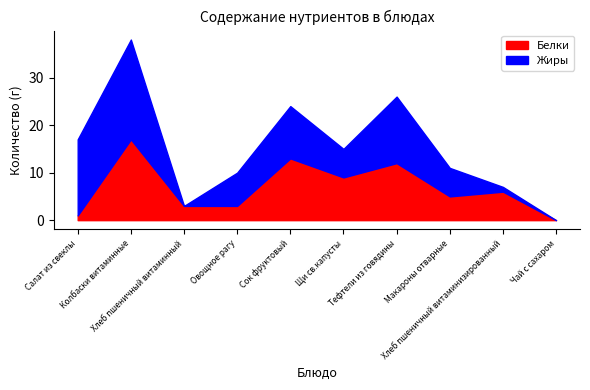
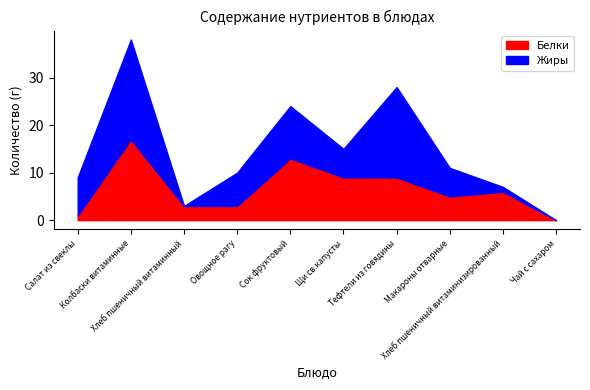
  {
    "Белки": {
-     "Тефтели из говядины": 12
+     "Тефтели из говядины": 9
    },
    "Жиры": {
-     "Салат из свеклы": 16,
+     "Салат из свеклы": 8,
      "Колбаски витаминные": 21,
      "Овощное рагу": 7,
      "Сок фруктовый": 11,
      "Щи св.капусты": 6,
-     "Тефтели из говядины": 14,
+     "Тефтели из говядины": 19,
      "Макароны отварные": 6,
      "Хлеб пшеничный витаминизированный": 1
    }
  }
